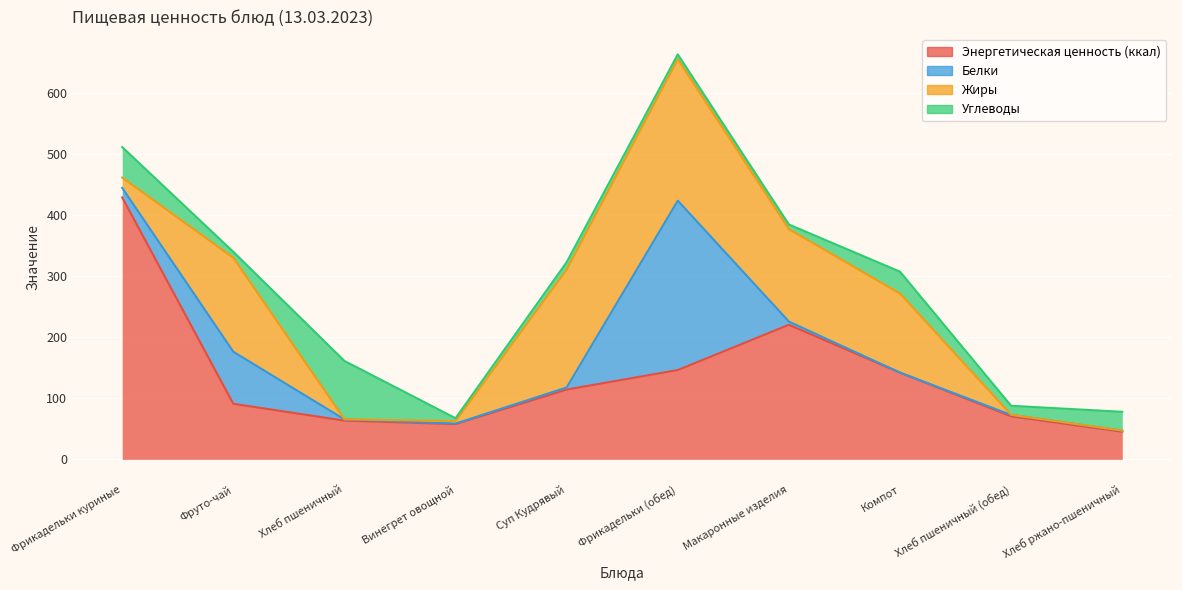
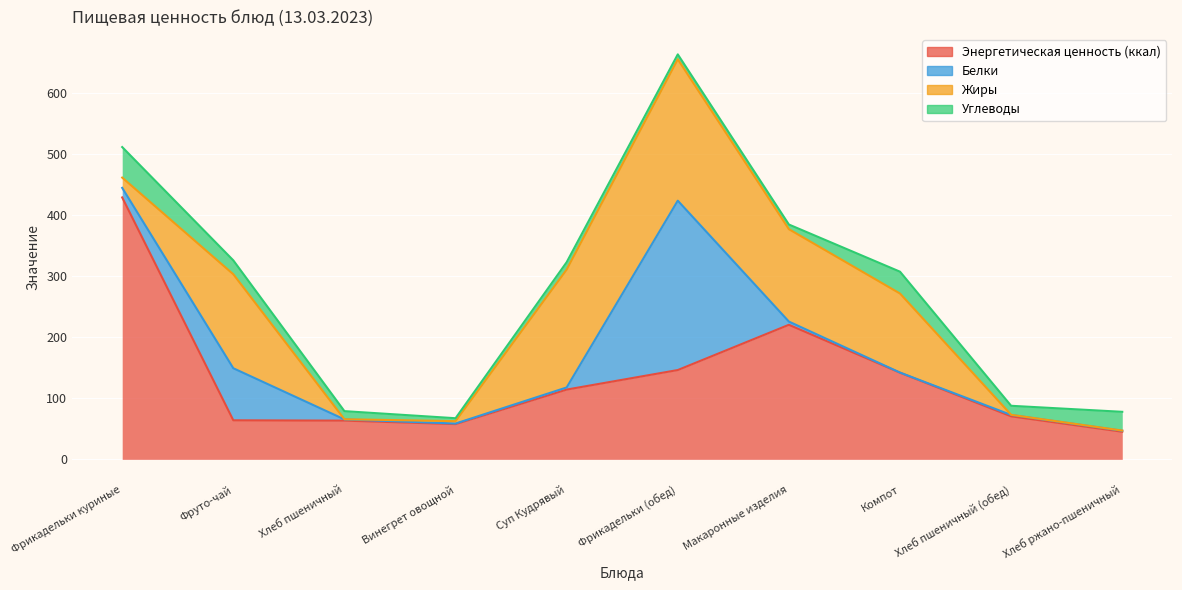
  {
    "Энергетическая ценность (ккал)": {
      "Фрикадельки куриные": 430,
-     "Фруто-чай": 90,
+     "Фруто-чай": 60,
      "Фрикадельки (обед)": 150,
      "Макаронные изделия": 220
    },
    "Белки": {
      "Фрикадельки куриные": 20,
      "Фруто-чай": 90,
      "Фрикадельки (обед)": 280,
      "Макаронные изделия": 10
    },
    "Жиры": {
      "Фрикадельки куриные": 20,
      "Фруто-чай": 150,
      "Суп Кудрявый": 190,
      "Фрикадельки (обед)": 230,
      "Макаронные изделия": 150,
      "Компот": 130
    },
    "Углеводы": {
      "Фрикадельки куриные": 50,
-     "Фруто-чай": 10,
-     "Хлеб пшеничный": 100,
+     "Фруто-чай": 20,
+     "Хлеб пшеничный": 10,
      "Винегрет овощной": 0,
      "Суп Кудрявый": 10,
      "Фрикадельки (обед)": 10,
      "Макаронные изделия": 10,
      "Компот": 40,
      "Хлеб пшеничный (обед)": 10,
      "Хлеб ржано-пшеничный": 30
    }
  }
